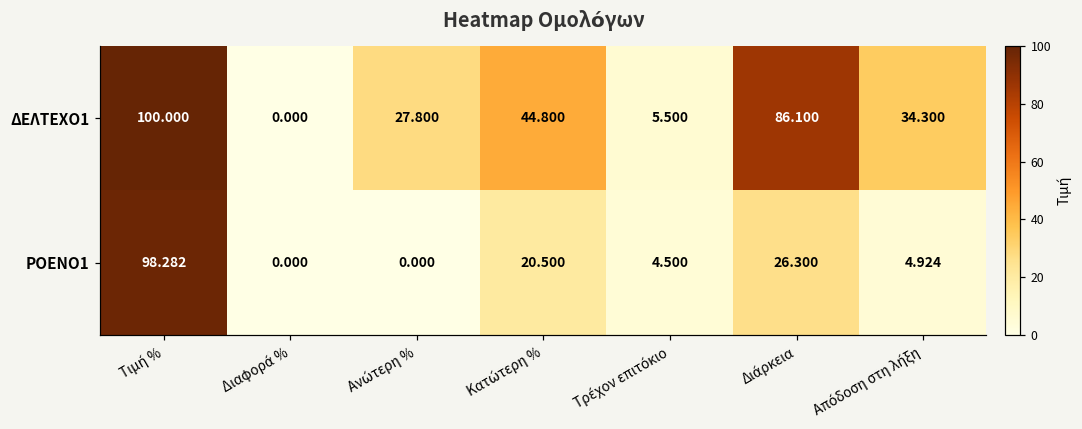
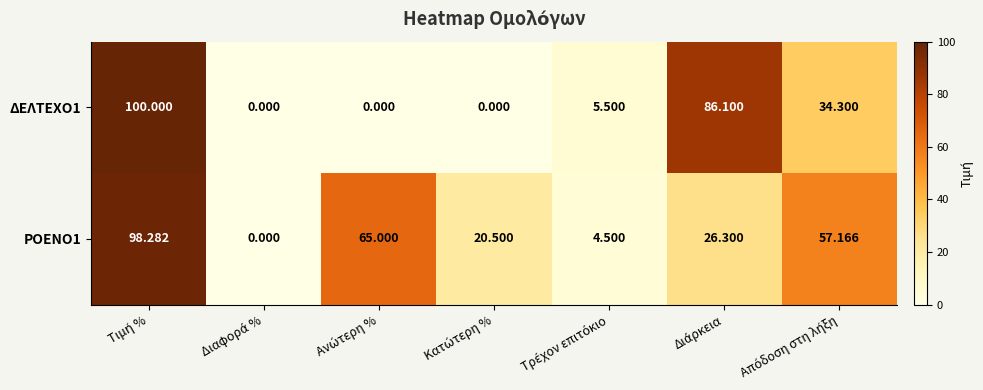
  {
    "ΔΕΛΤΕΧΟ1": {
      "Τιμή %": 100.000,
      "Διαφορά %": 0.000,
-     "Ανώτερη %": 27.800,
-     "Κατώτερη %": 44.800,
+     "Ανώτερη %": 0.000,
+     "Κατώτερη %": 0.000,
      "Τρέχον επιτόκιο": 5.500,
      "Διάρκεια": 86.100,
      "Απόδοση στη λήξη": 34.300
    },
    "ΡΟΕΝΟ1": {
      "Τιμή %": 98.282,
      "Διαφορά %": 0.000,
-     "Ανώτερη %": 0.000,
+     "Ανώτερη %": 65.000,
      "Κατώτερη %": 20.500,
      "Τρέχον επιτόκιο": 4.500,
      "Διάρκεια": 26.300,
-     "Απόδοση στη λήξη": 4.924
+     "Απόδοση στη λήξη": 57.166
    }
  }
